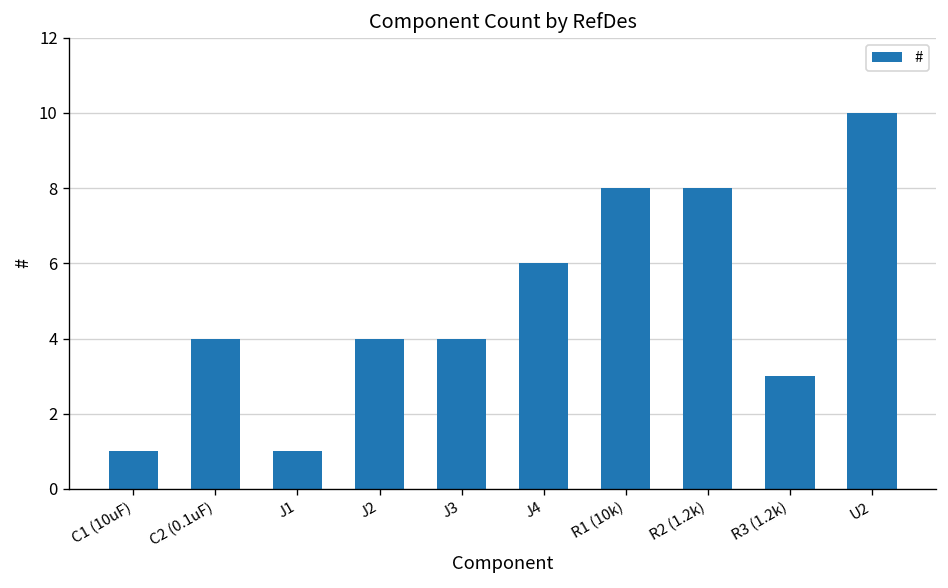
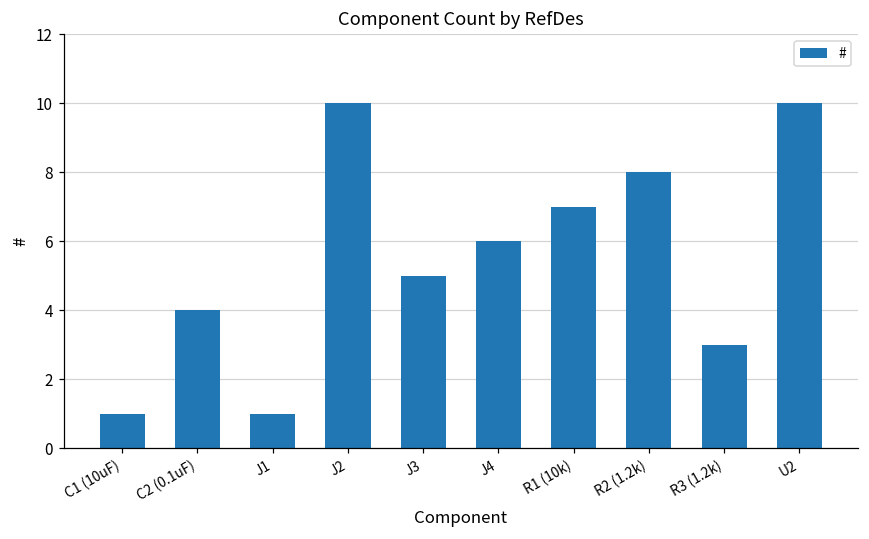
  {
    "C1 (10uF)": 1,
    "C2 (0.1uF)": 4,
    "J1": 1,
-   "J2": 4,
-   "J3": 4,
+   "J2": 10,
+   "J3": 5,
    "J4": 6,
-   "R1 (10k)": 8,
+   "R1 (10k)": 7,
    "R2 (1.2k)": 8,
    "R3 (1.2k)": 3,
    "U2": 10
  }
